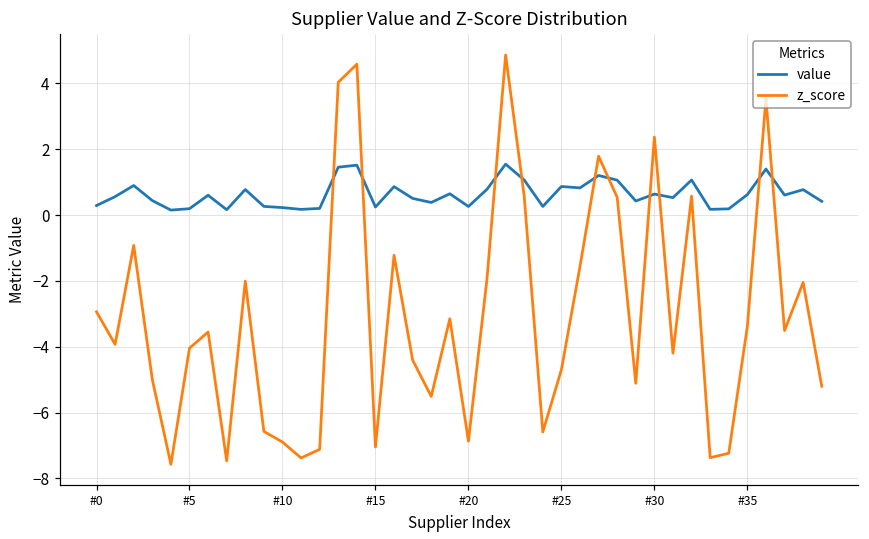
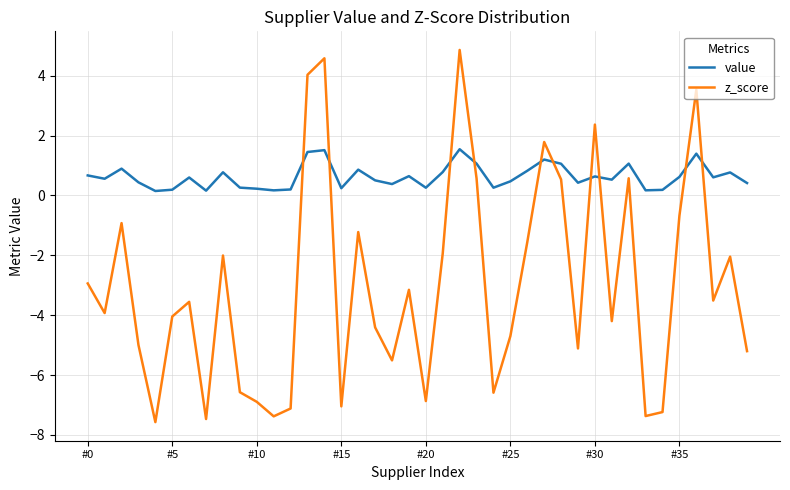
  {
    "value": {
-     "#0": 0.3,
+     "#0": 0.7,
      "#5": 0.2,
      "#10": 0.2,
      "#15": 0.2,
      "#20": 0.3,
-     "#25": 0.9,
+     "#25": 0.5,
      "#30": 0.6,
      "#35": 0.6
    },
    "z_score": {
      "#0": -2.9,
      "#5": -4.0,
      "#10": -6.9,
      "#15": -7.0,
      "#20": -6.9,
      "#25": -4.7,
      "#30": 2.4,
-     "#35": -3.4
+     "#35": -0.7
    }
  }
